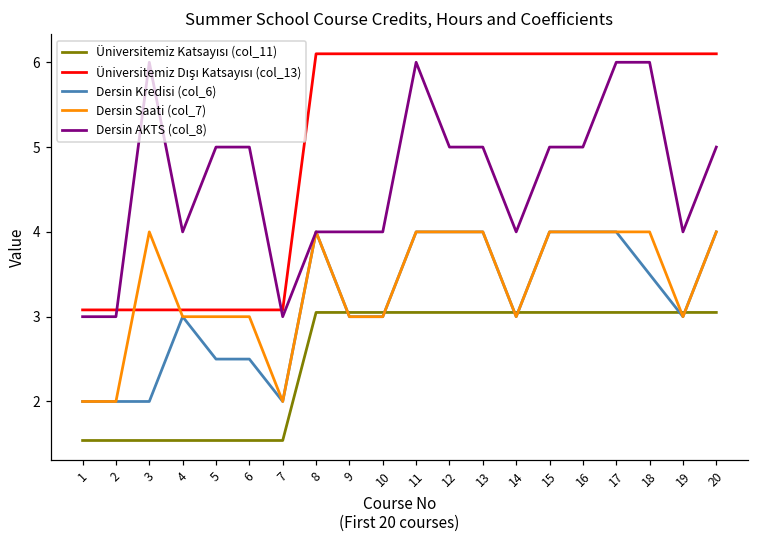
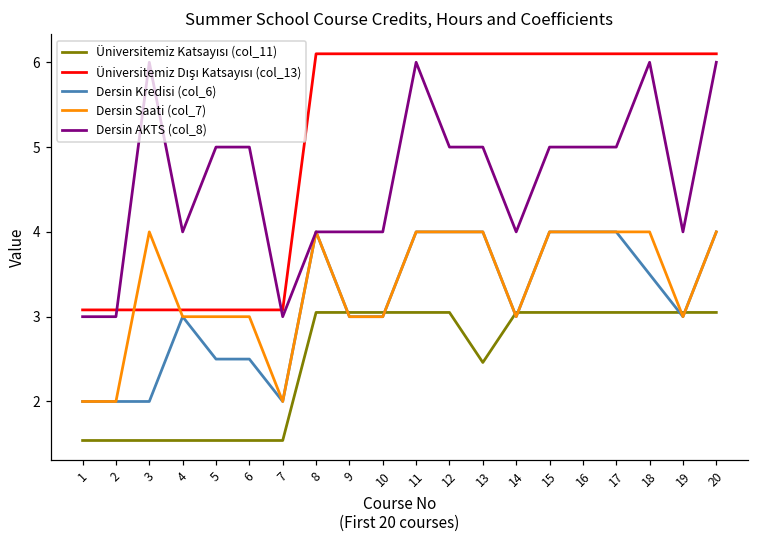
  {
    "Üniversitemiz Katsayısı (col_11)": {
      "1": 1.5,
      "2": 1.5,
      "3": 1.5,
      "4": 1.5,
      "5": 1.5,
      "6": 1.5,
      "7": 1.5,
      "8": 3.1,
      "9": 3.1,
      "10": 3.1,
      "11": 3.1,
      "12": 3.1,
-     "13": 3.1,
+     "13": 2.5,
      "14": 3.1,
      "15": 3.1,
      "16": 3.1,
      "17": 3.1,
      "18": 3.1,
      "19": 3.1,
      "20": 3.1
    },
    "Üniversitemiz Dışı Katsayısı (col_13)": {
      "1": 3.1,
      "2": 3.1,
      "3": 3.1,
      "4": 3.1,
      "5": 3.1,
      "6": 3.1,
      "7": 3.1,
      "8": 6.1,
      "9": 6.1,
      "10": 6.1,
      "11": 6.1,
      "12": 6.1,
      "13": 6.1,
      "14": 6.1,
      "15": 6.1,
      "16": 6.1,
      "17": 6.1,
      "18": 6.1,
      "19": 6.1,
      "20": 6.1
    },
    "Dersin Kredisi (col_6)": {
      "3": 2.0,
      "5": 2.5,
      "6": 2.5,
      "18": 3.5
    },
    "Dersin Saati (col_7)": {
      "3": 4.0,
      "5": 3.0,
      "6": 3.0,
      "18": 4.0
    },
    "Dersin AKTS (col_8)": {
      "1": 3,
      "2": 3,
      "4": 4,
      "5": 5,
      "6": 5,
      "7": 3,
      "9": 4,
      "10": 4,
      "11": 6,
      "12": 5,
      "13": 5,
      "14": 4,
      "15": 5,
      "16": 5,
-     "17": 6,
+     "17": 5,
      "18": 6,
      "19": 4,
-     "20": 5
+     "20": 6
    }
  }
